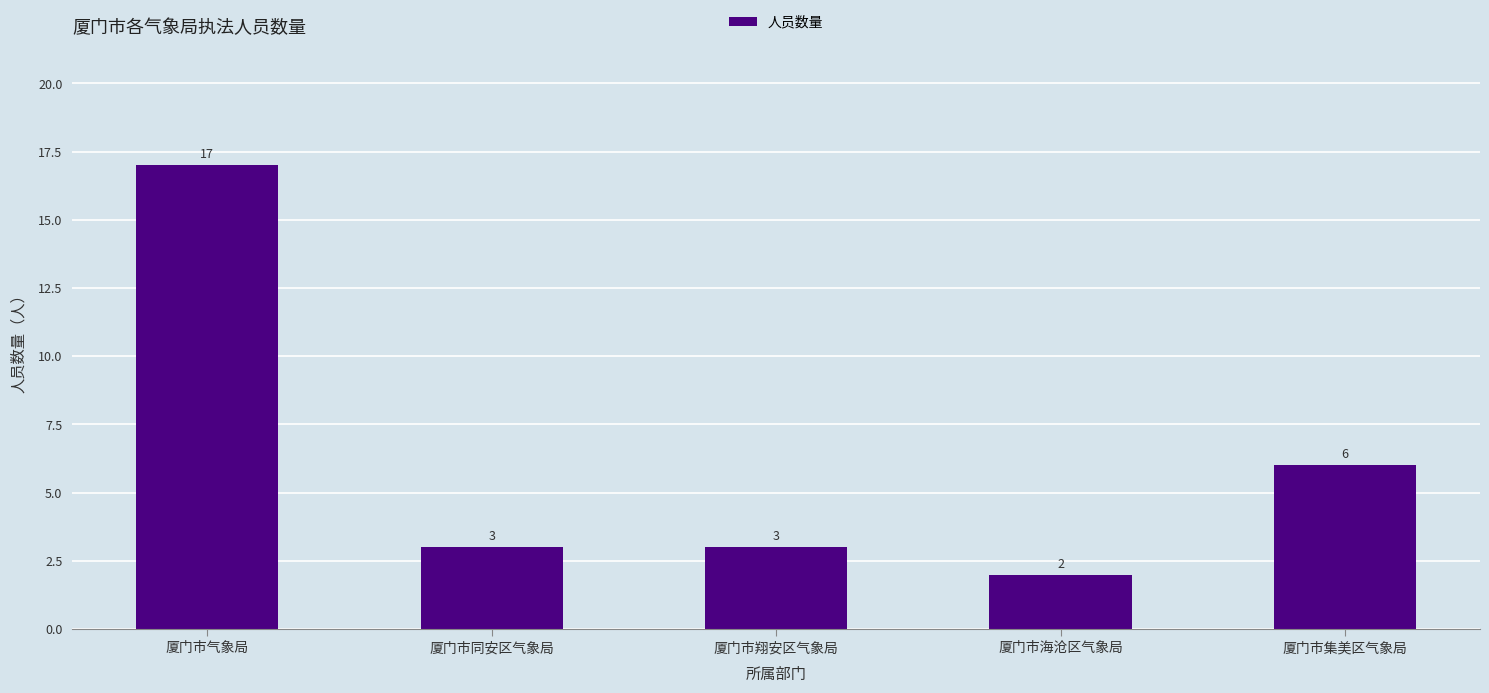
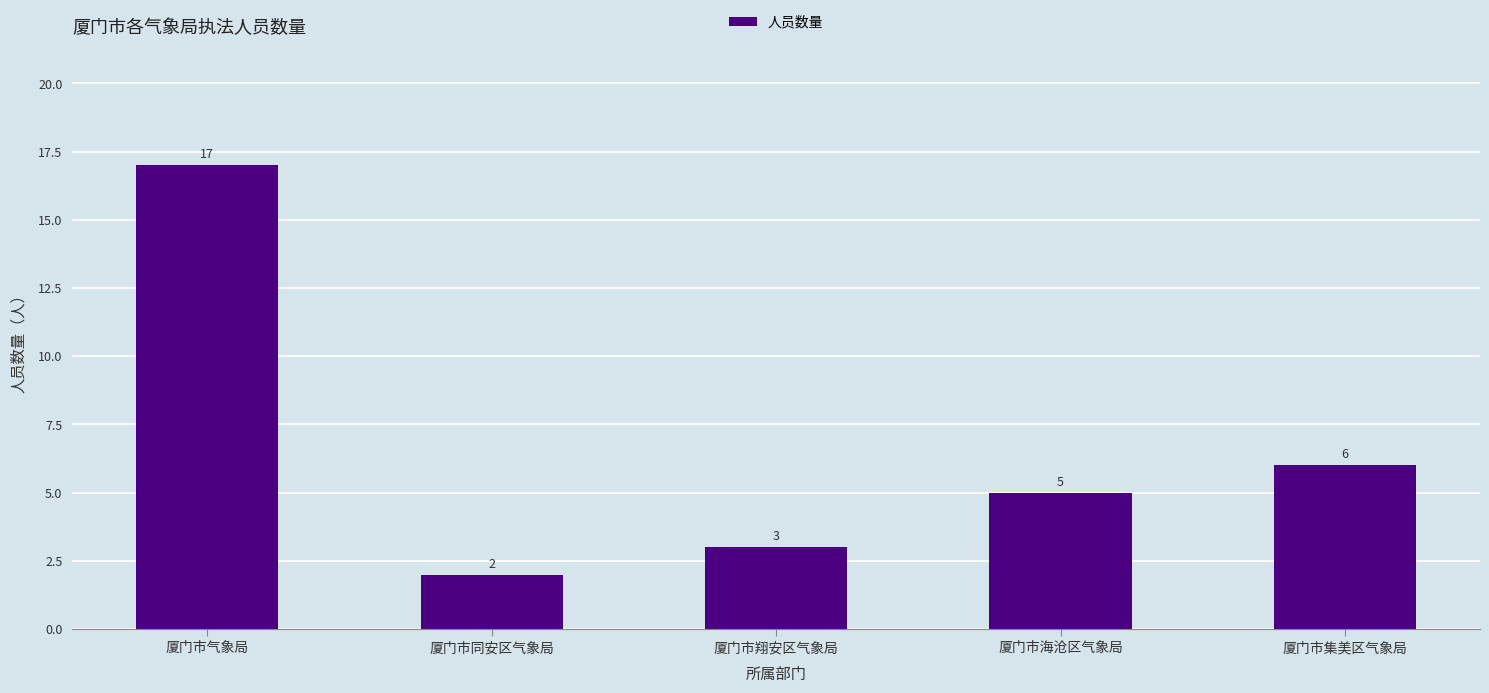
  {
    "厦门市气象局": 17,
-   "厦门市同安区气象局": 3,
+   "厦门市同安区气象局": 2,
    "厦门市翔安区气象局": 3,
-   "厦门市海沧区气象局": 2,
+   "厦门市海沧区气象局": 5,
    "厦门市集美区气象局": 6
  }
